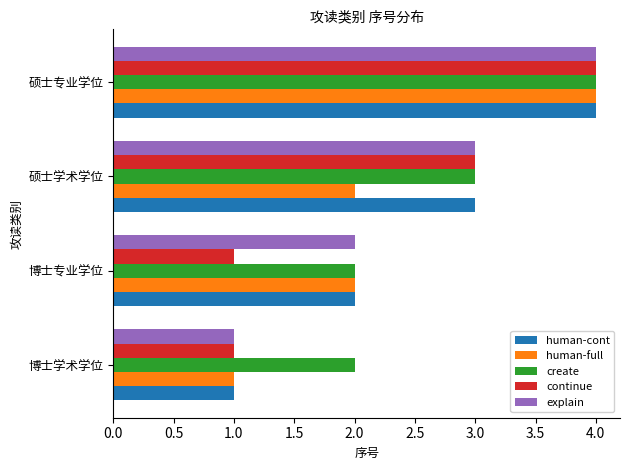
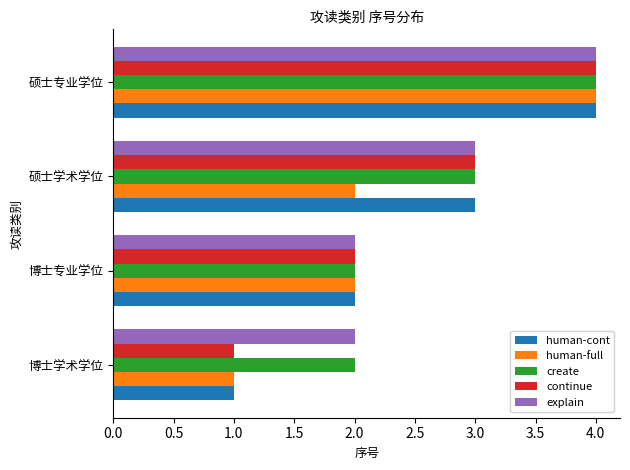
  {
    "human-cont": {
      "硕士专业学位": 4,
      "硕士学术学位": 3,
      "博士专业学位": 2,
      "博士学术学位": 1
    },
    "human-full": {
      "硕士专业学位": 4,
      "硕士学术学位": 2,
      "博士专业学位": 2,
      "博士学术学位": 1
    },
    "create": {
      "硕士专业学位": 4,
      "硕士学术学位": 3,
      "博士专业学位": 2,
      "博士学术学位": 2
    },
    "continue": {
      "硕士专业学位": 4,
      "硕士学术学位": 3,
-     "博士专业学位": 1,
+     "博士专业学位": 2,
      "博士学术学位": 1
    },
    "explain": {
      "硕士专业学位": 4,
      "硕士学术学位": 3,
      "博士专业学位": 2,
-     "博士学术学位": 1
+     "博士学术学位": 2
    }
  }
